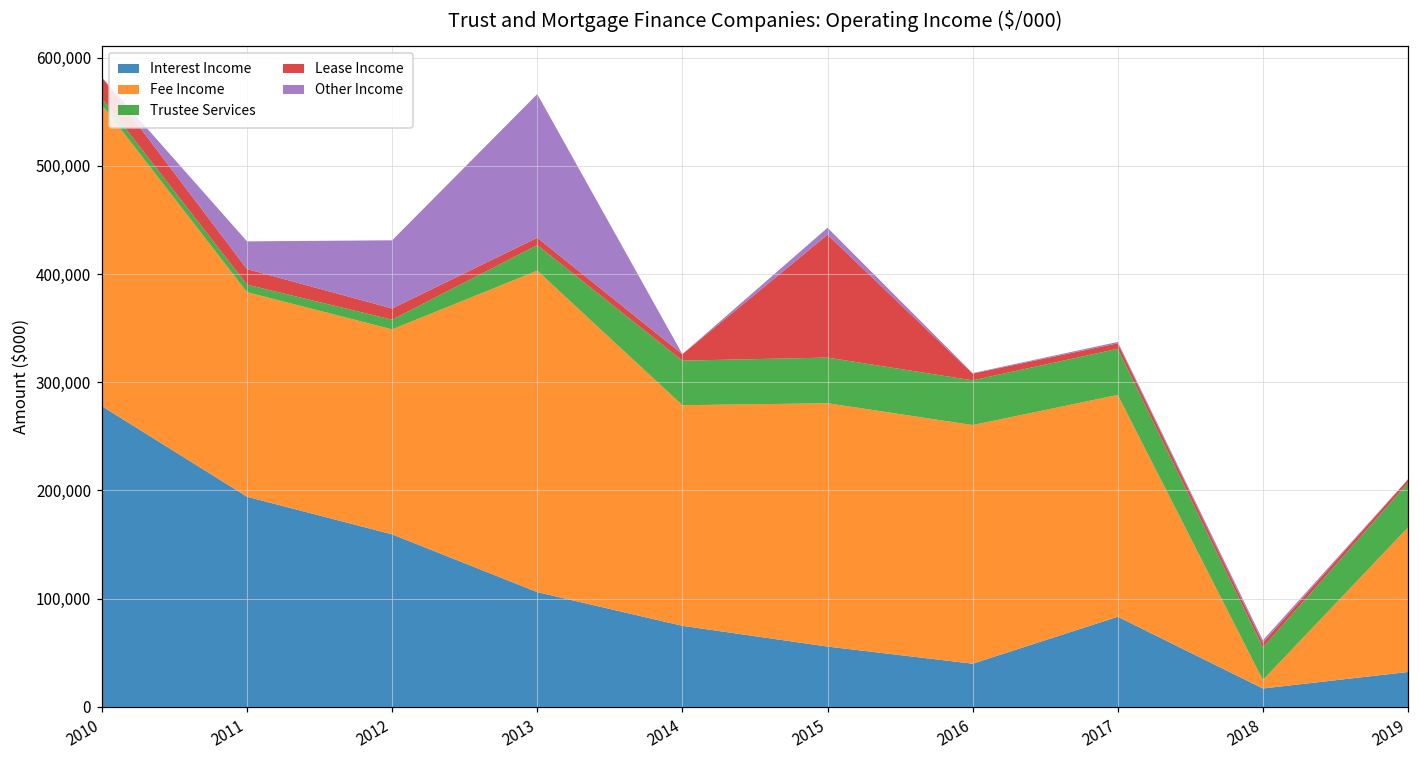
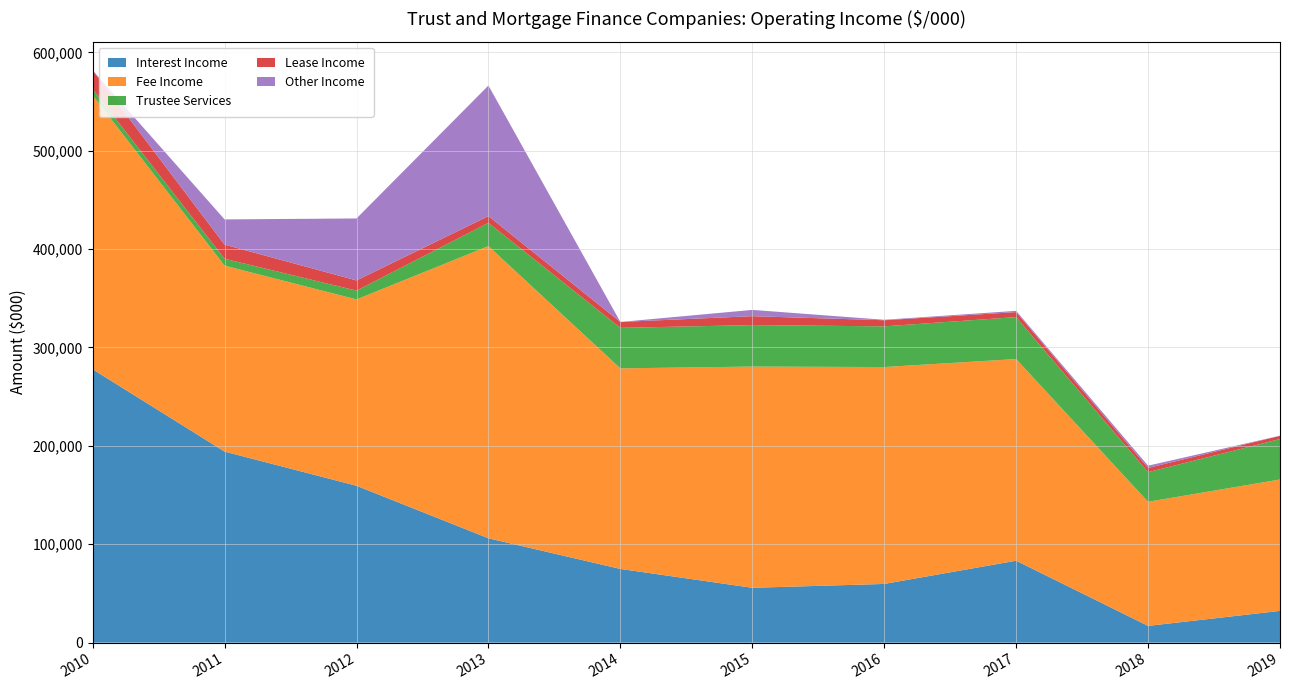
  {
    "Interest Income": {
      "2010": "280,000",
      "2011": "190,000",
      "2012": "160,000",
      "2013": "110,000",
      "2014": "70,000",
      "2015": "60,000",
-     "2016": "40,000",
+     "2016": "60,000",
      "2017": "80,000",
      "2018": "20,000",
      "2019": "30,000"
    },
    "Fee Income": {
      "2010": "280,000",
      "2011": "190,000",
      "2012": "190,000",
      "2013": "300,000",
      "2014": "200,000",
      "2015": "220,000",
      "2016": "220,000",
      "2017": "200,000",
-     "2018": "10,000",
+     "2018": "130,000",
      "2019": "130,000"
    },
    "Trustee Services": {
      "2010": "10,000",
      "2011": "10,000",
      "2012": "10,000",
      "2013": "20,000",
      "2014": "40,000",
      "2015": "40,000",
      "2016": "40,000",
      "2017": "40,000",
      "2018": "30,000",
      "2019": "40,000"
    },
    "Lease Income": {
      "2011": "10,000",
      "2012": "10,000",
      "2013": "10,000",
-     "2015": "110,000"
+     "2015": "10,000"
    },
    "Other Income": {
      "2011": "30,000",
      "2012": "60,000",
      "2013": "130,000",
      "2015": "10,000"
    }
  }
